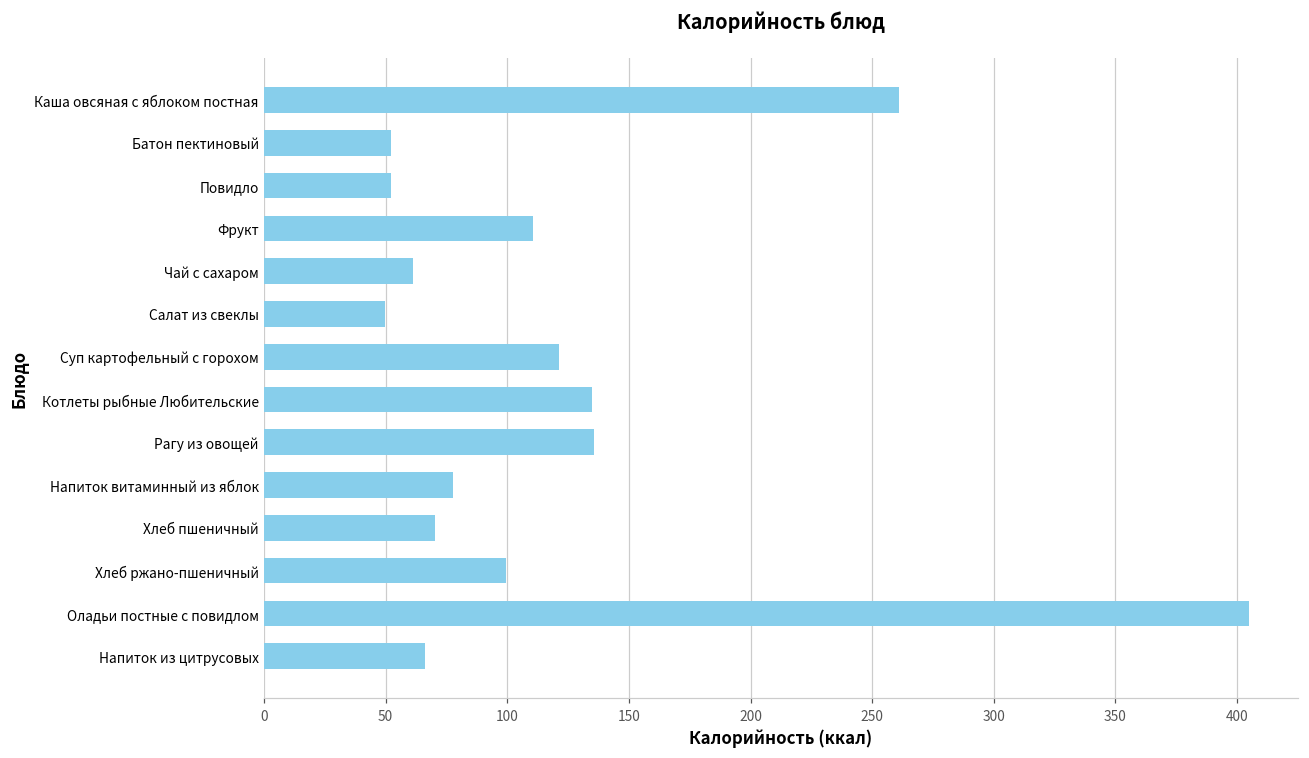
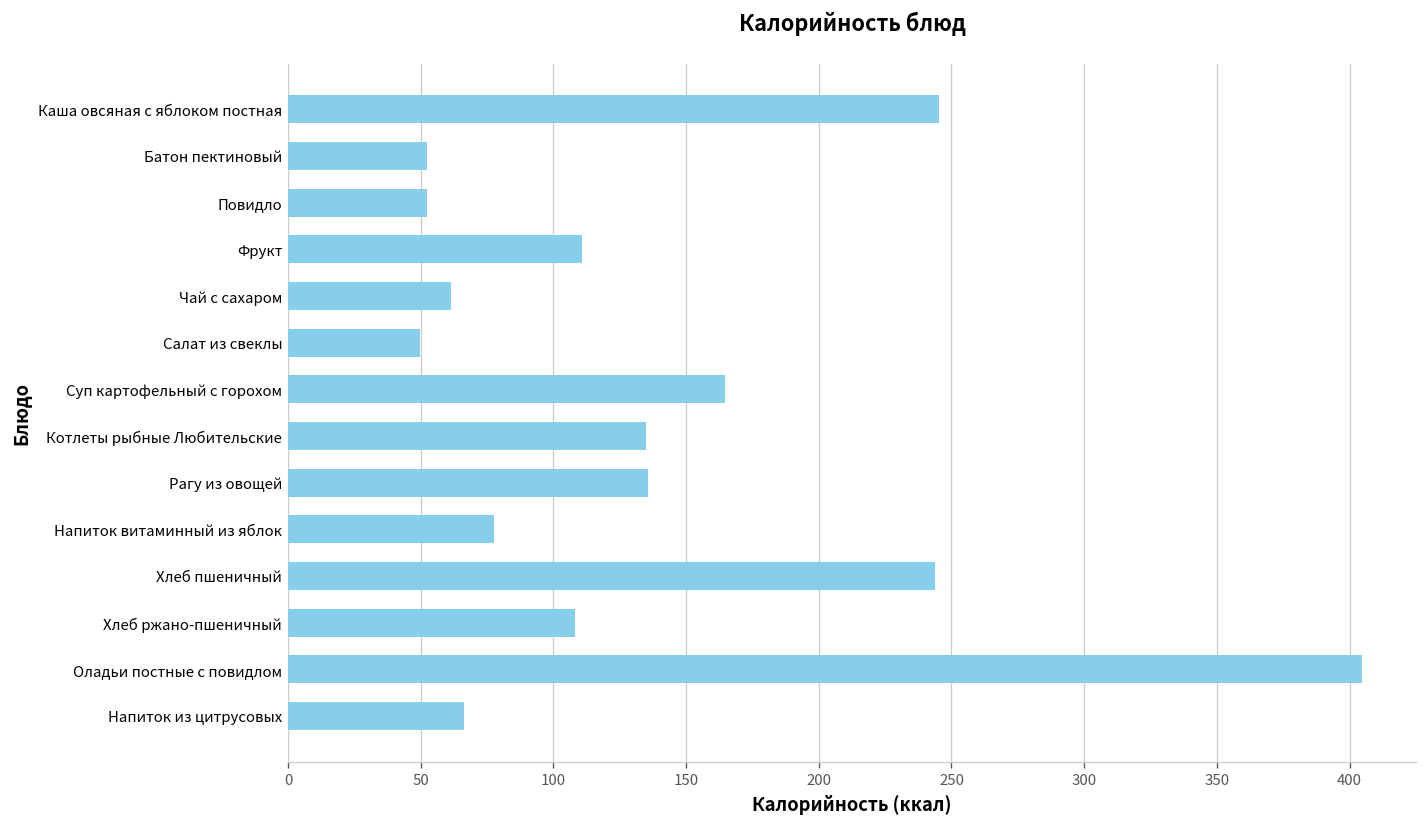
  {
-   "Каша овсяная с яблоком постная": 261,
+   "Каша овсяная с яблоком постная": 245,
    "Батон пектиновый": 52,
    "Повидло": 52,
    "Фрукт": 111,
    "Чай с сахаром": 61,
    "Салат из свеклы": 50,
-   "Суп картофельный с горохом": 121,
+   "Суп картофельный с горохом": 165,
    "Котлеты рыбные Любительские": 135,
    "Рагу из овощей": 136,
    "Напиток витаминный из яблок": 78,
-   "Хлеб пшеничный": 70,
-   "Хлеб ржано-пшеничный": 99,
+   "Хлеб пшеничный": 244,
+   "Хлеб ржано-пшеничный": 108,
    "Оладьи постные с повидлом": 405,
    "Напиток из цитрусовых": 66
  }
